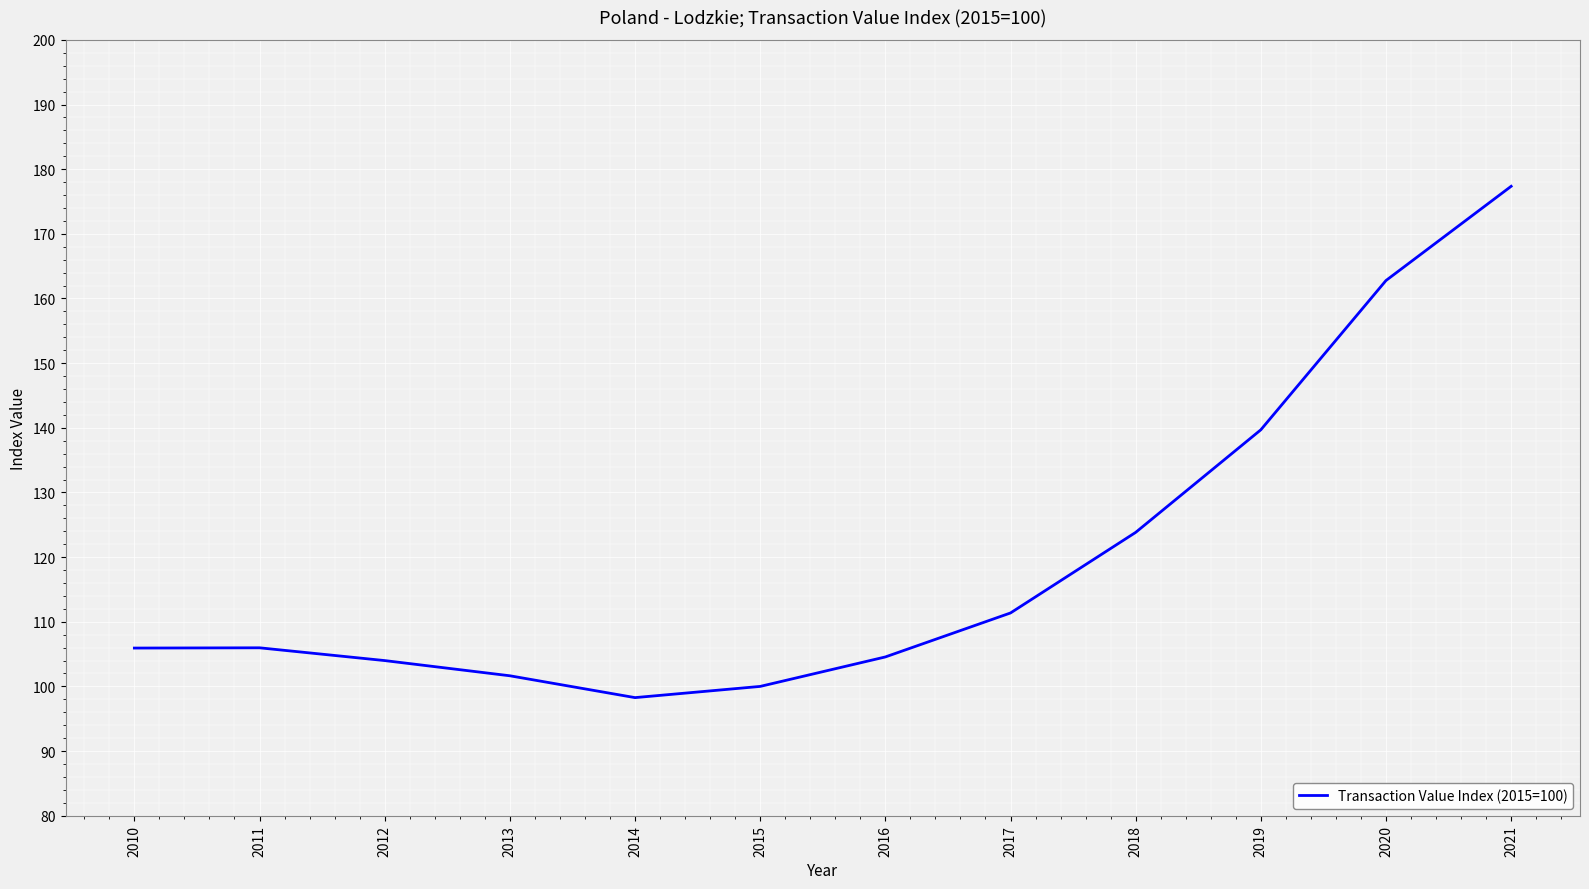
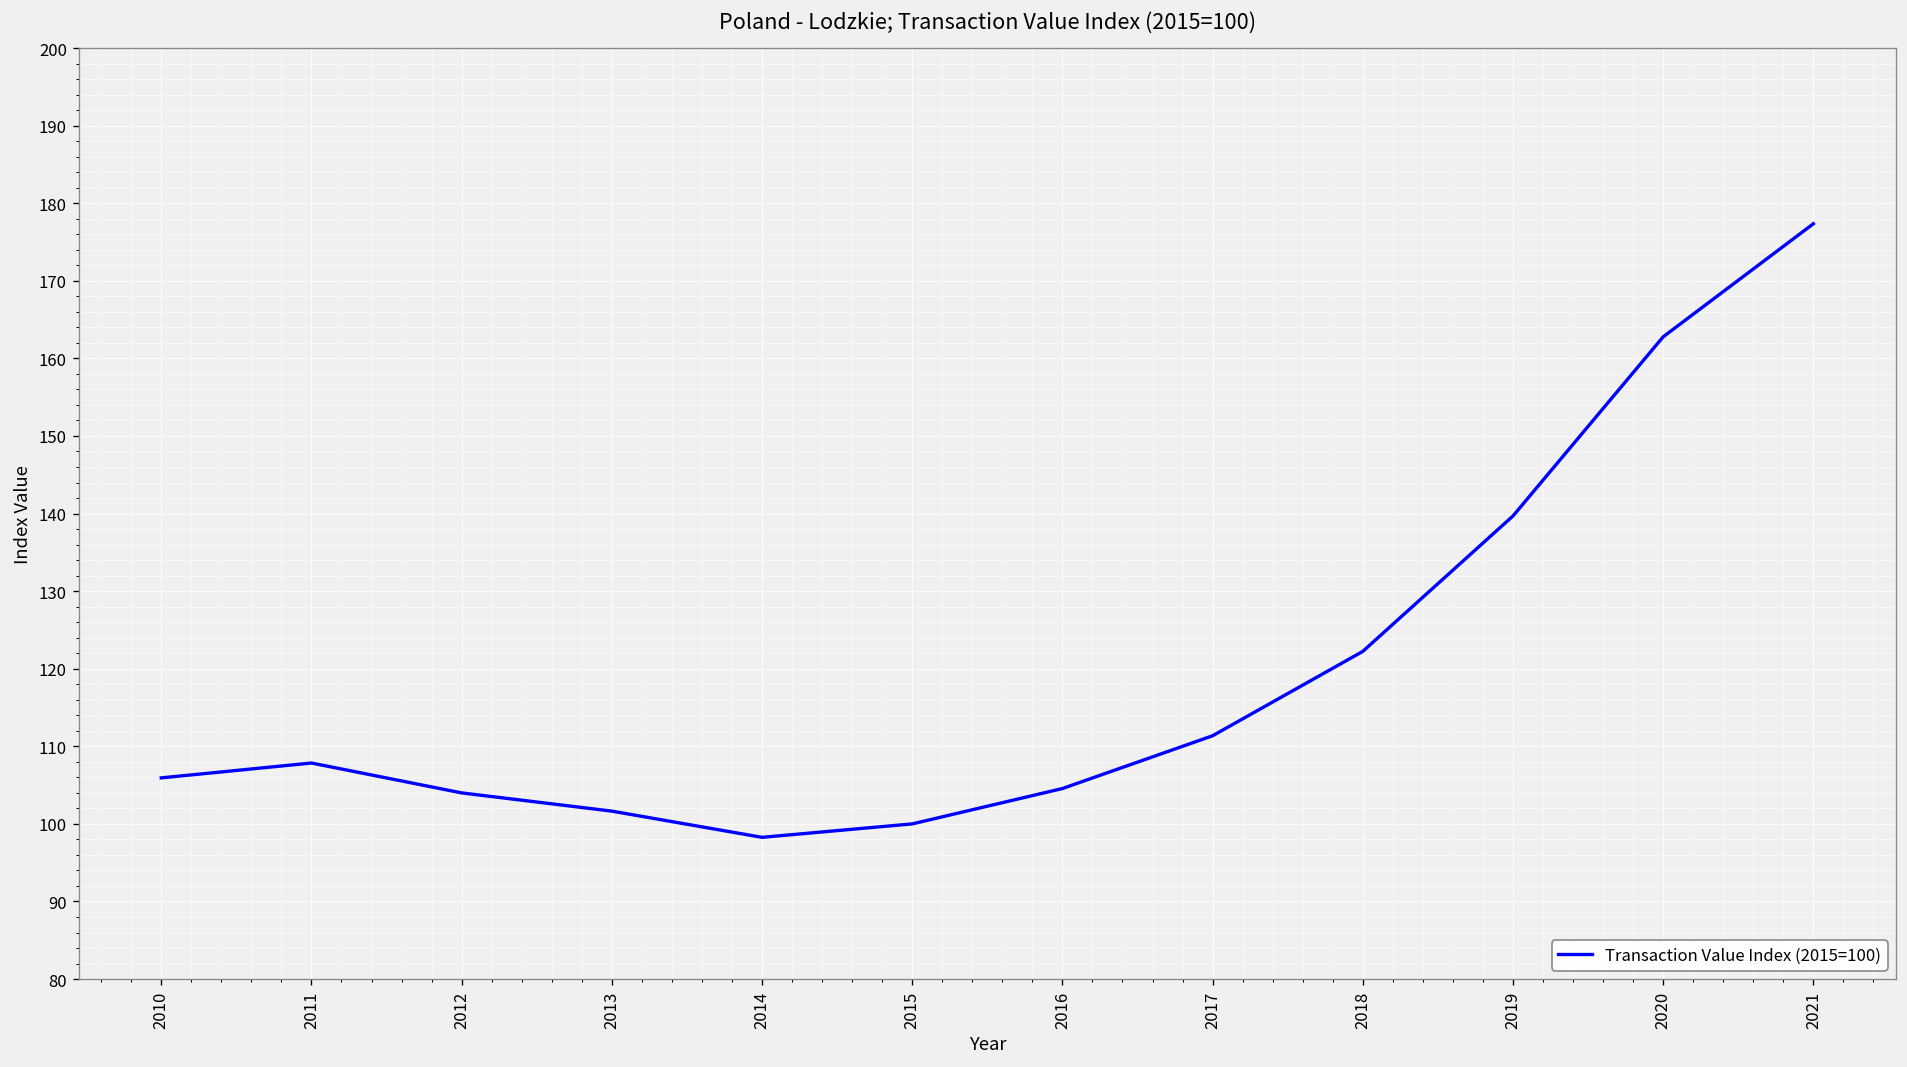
  {
    "2010": 106,
-   "2011": 106,
+   "2011": 108,
    "2012": 104,
    "2013": 102,
    "2014": 98,
    "2015": 100,
    "2016": 105,
    "2017": 111,
-   "2018": 124,
+   "2018": 122,
    "2019": 140,
    "2020": 163,
    "2021": 177
  }
